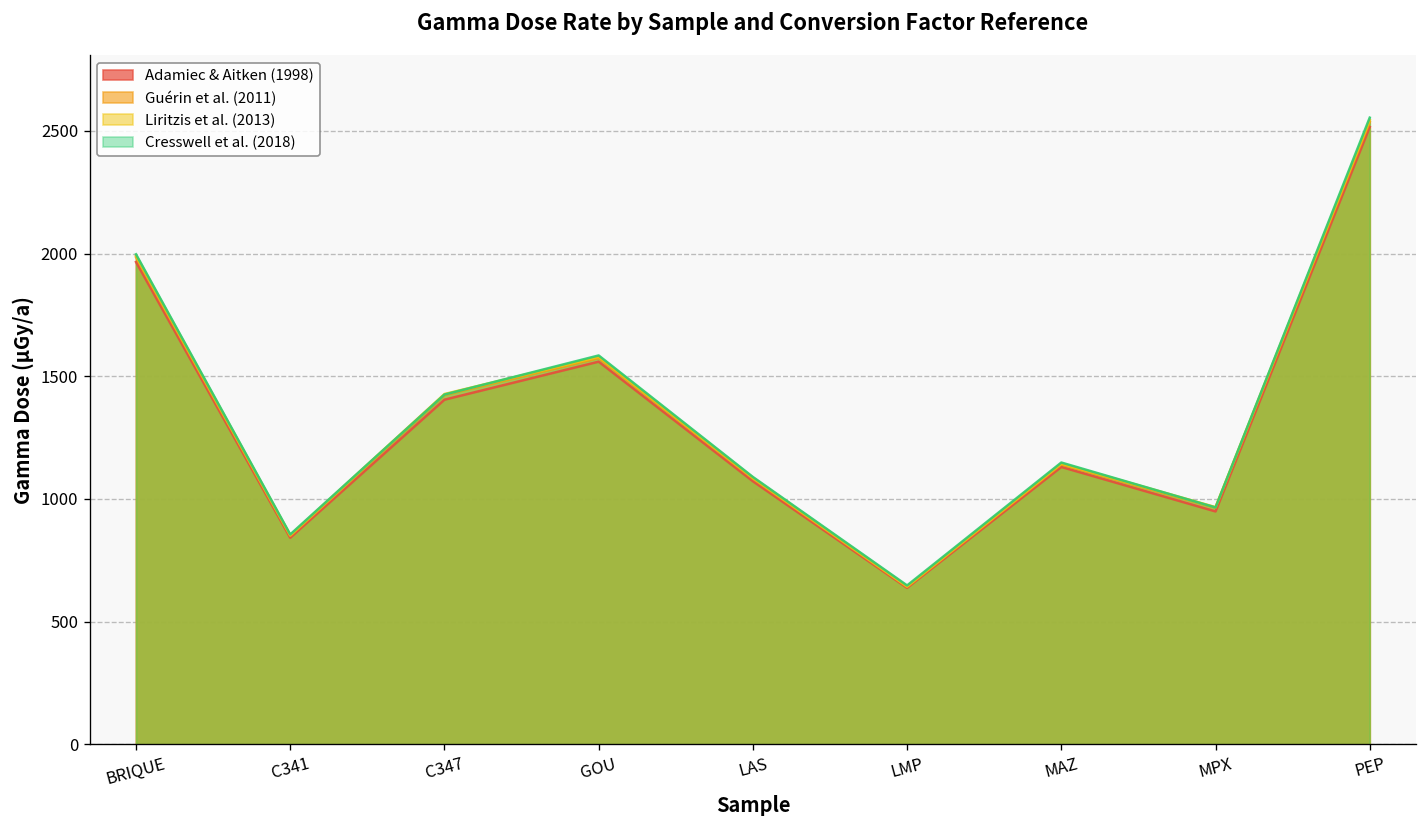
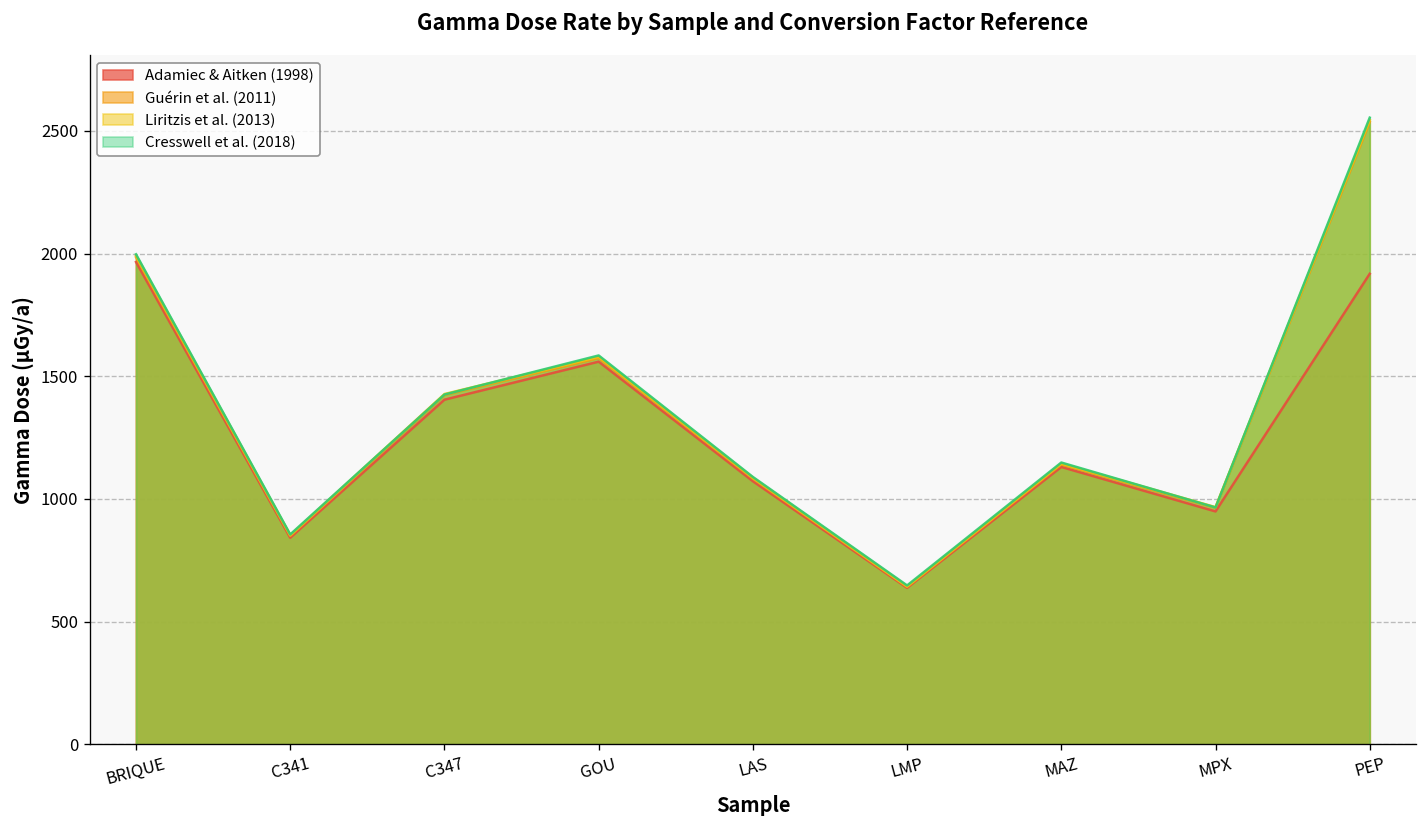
  {
    "Adamiec & Aitken (1998)": {
      "BRIQUE": 1970,
      "C347": 1400,
      "GOU": 1560,
      "MPX": 950,
-     "PEP": 2520
+     "PEP": 1920
    }
  }
